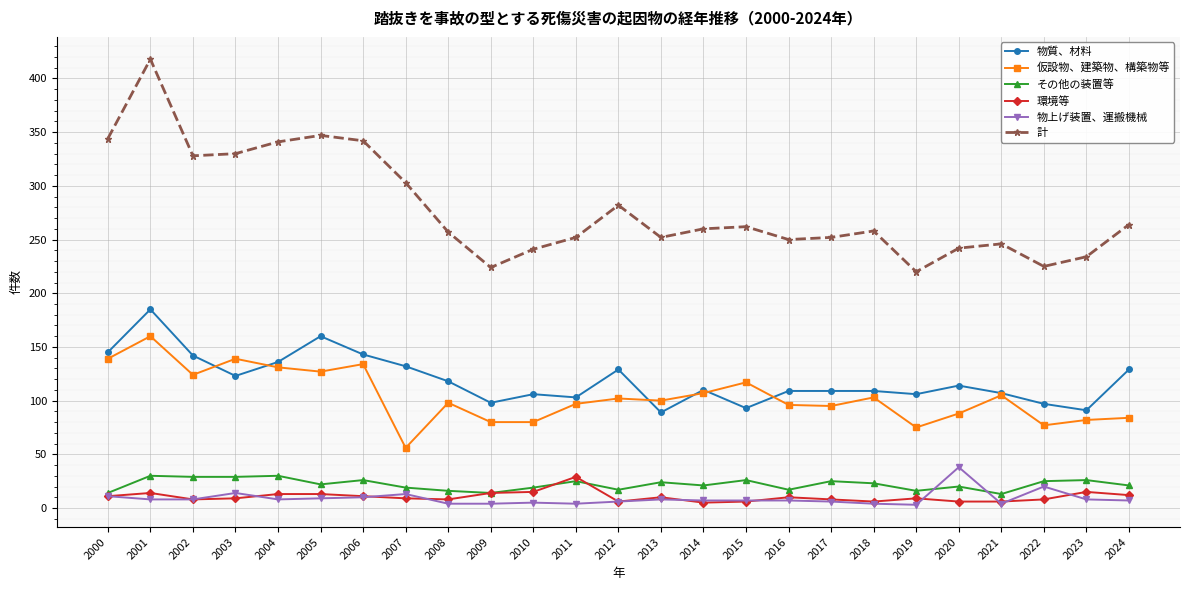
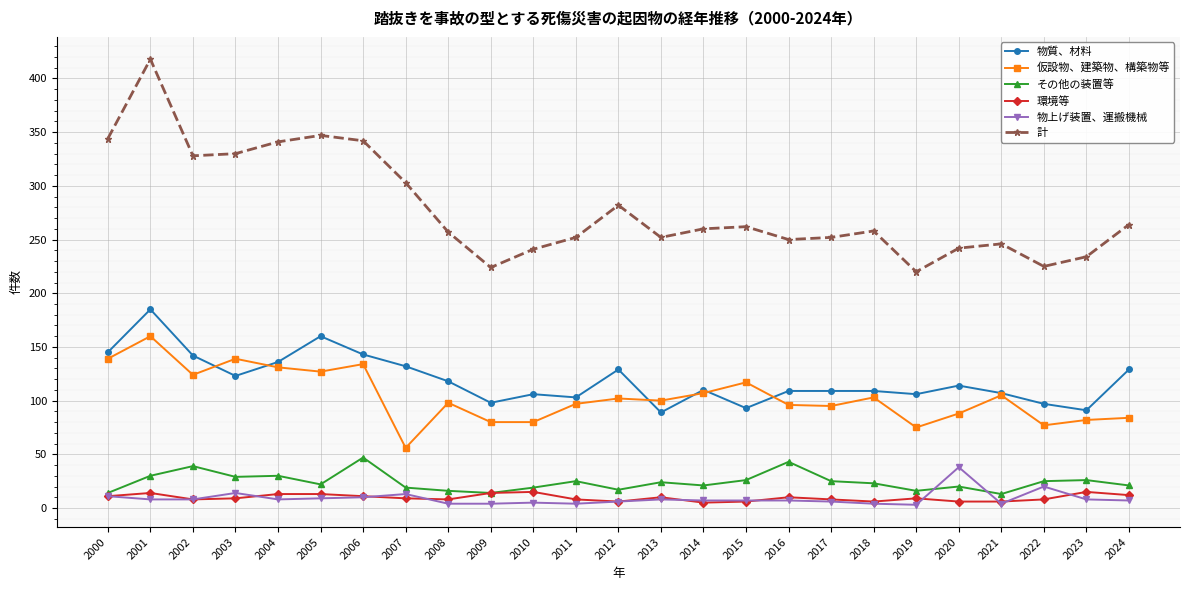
  {
    "物質、材料": {
      "2000": 145,
      "2001": 185,
      "2002": 142,
      "2003": 123,
      "2004": 136,
      "2005": 160,
      "2006": 143,
      "2007": 132,
      "2008": 118,
      "2009": 98,
      "2010": 106,
      "2011": 103,
      "2012": 129,
      "2013": 89,
      "2014": 110,
      "2015": 93,
      "2016": 109,
      "2017": 109,
      "2018": 109,
      "2019": 106,
      "2020": 114,
      "2022": 97,
      "2023": 91,
      "2024": 129
    },
    "仮設物、建築物、構築物等": {
      "2000": 139,
      "2001": 160,
      "2002": 124,
      "2003": 139,
      "2004": 131,
      "2005": 127,
      "2006": 134,
      "2007": 56,
      "2008": 98,
      "2009": 80,
      "2010": 80,
      "2011": 97,
      "2012": 102,
      "2013": 100,
      "2014": 107,
      "2015": 117,
      "2016": 96,
      "2017": 95,
      "2018": 103,
      "2019": 75,
      "2020": 88,
      "2022": 77,
      "2023": 82,
      "2024": 84
    },
    "その他の装置等": {
      "2000": 14,
      "2001": 30,
-     "2002": 29,
+     "2002": 39,
      "2003": 29,
      "2004": 30,
      "2005": 22,
-     "2006": 26,
+     "2006": 47,
      "2007": 19,
      "2008": 16,
      "2010": 19,
      "2011": 25,
      "2012": 17,
      "2013": 24,
      "2014": 21,
      "2015": 26,
-     "2016": 17,
+     "2016": 43,
      "2017": 25,
      "2018": 23,
      "2019": 16,
      "2020": 20,
      "2021": 13,
      "2022": 25,
      "2023": 26,
      "2024": 21
    },
    "環境等": {
      "2001": 14,
      "2003": 9,
      "2004": 13,
      "2005": 13,
      "2007": 9,
      "2008": 8,
      "2010": 15,
-     "2011": 29,
+     "2011": 8,
      "2016": 10,
      "2019": 9,
      "2020": 6,
      "2022": 8,
      "2023": 15,
      "2024": 12
    },
    "物上げ装置、運搬機械": {
      "2001": 8,
      "2003": 14,
      "2004": 8,
      "2005": 9,
      "2007": 13,
      "2008": 4,
      "2009": 4,
      "2010": 5,
      "2011": 4,
      "2016": 7,
      "2019": 3,
      "2020": 38,
      "2022": 20,
      "2023": 8,
      "2024": 7
    },
    "計": {
      "2000": 344,
      "2001": 418,
      "2002": 328,
      "2003": 330,
      "2004": 341,
      "2005": 347,
      "2006": 342,
      "2007": 303,
      "2008": 257,
      "2009": 224,
      "2010": 241,
      "2011": 252,
      "2012": 282,
      "2013": 252,
      "2014": 260,
      "2015": 262,
      "2016": 250,
      "2017": 252,
      "2018": 258,
      "2019": 220,
      "2020": 242,
      "2021": 246,
      "2022": 225,
      "2023": 234,
      "2024": 264
    }
  }
